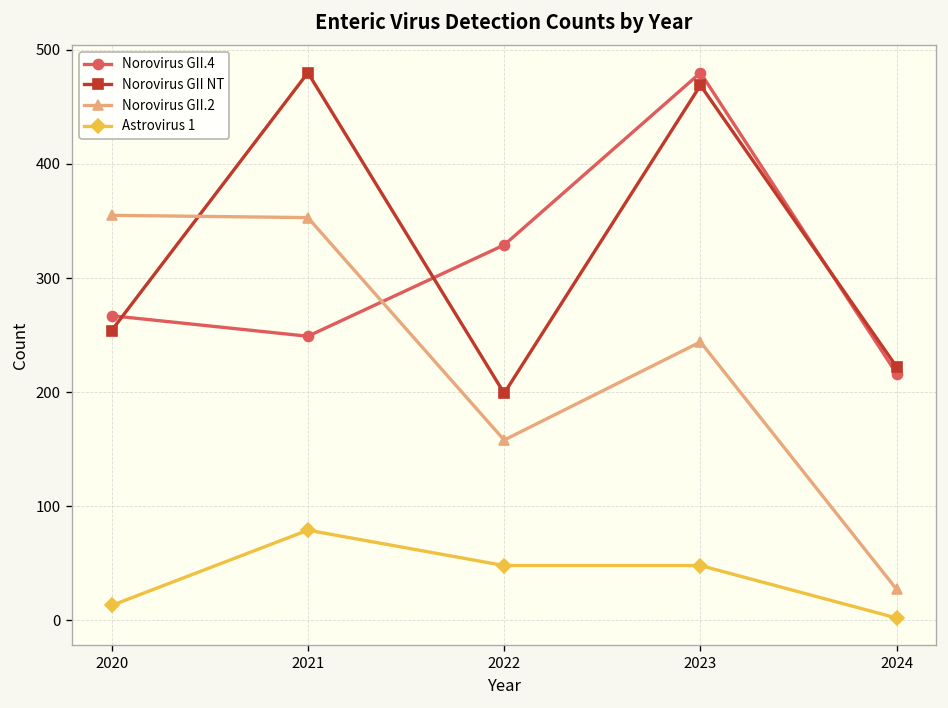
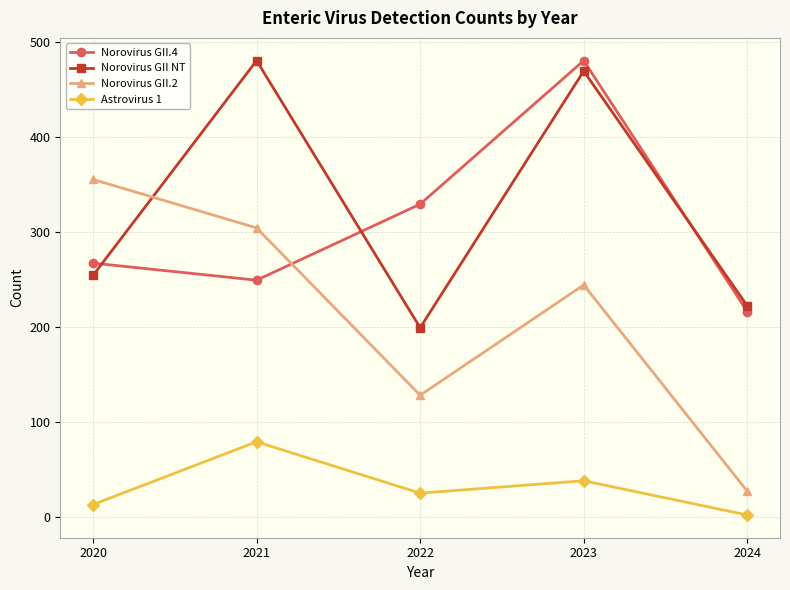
  {
    "Norovirus GII.4": {
      "2020": 270,
      "2021": 250,
      "2022": 330,
      "2023": 480,
      "2024": 220
    },
    "Norovirus GII NT": {
      "2020": 250,
      "2021": 480,
      "2022": 200,
      "2023": 470,
      "2024": 220
    },
    "Norovirus GII.2": {
      "2020": 360,
-     "2021": 350,
-     "2022": 160,
+     "2021": 300,
+     "2022": 130,
      "2023": 240,
      "2024": 30
    },
    "Astrovirus 1": {
      "2020": 10,
      "2021": 80,
-     "2022": 50,
-     "2023": 50,
+     "2022": 30,
+     "2023": 40,
      "2024": 0
    }
  }
